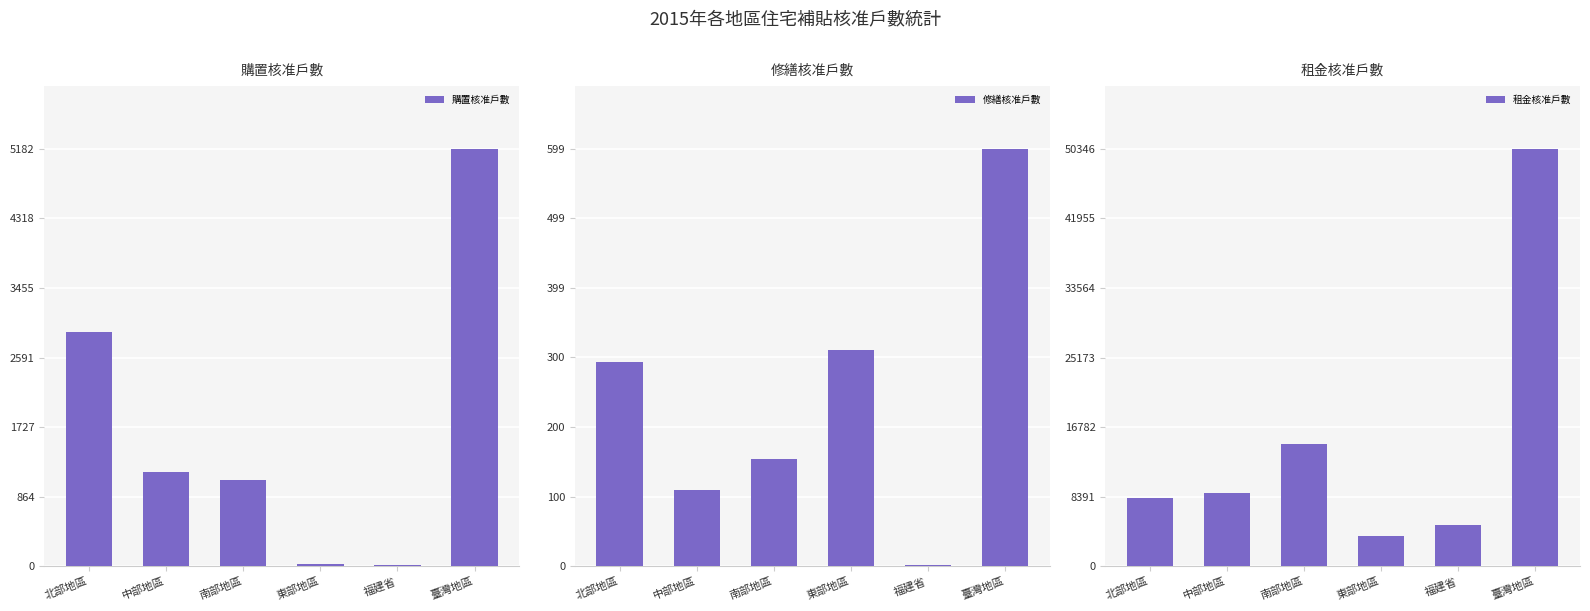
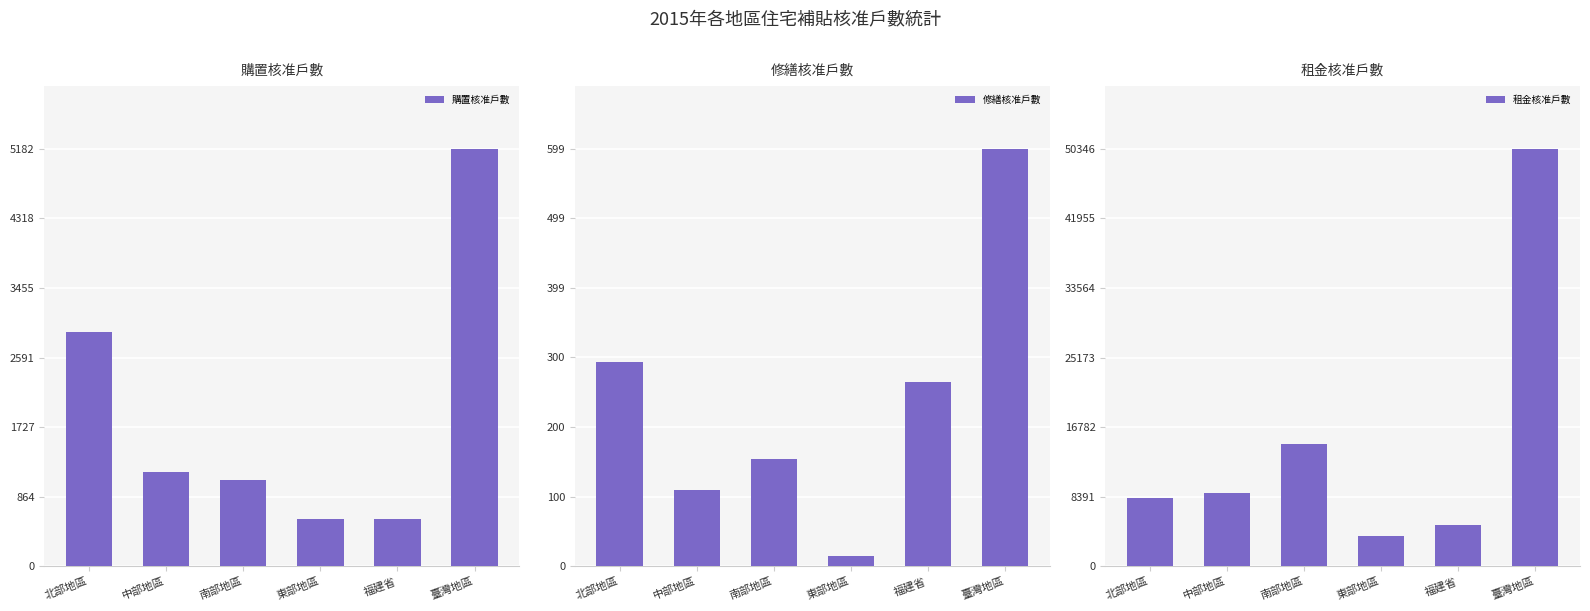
  {
    "購置核准戶數": {
      "北部地區": 2900,
      "中部地區": 1200,
      "南部地區": 1100,
-     "東部地區": 0,
-     "福建省": 0,
+     "東部地區": 600,
+     "福建省": 600,
      "臺灣地區": 5200
    },
    "修繕核准戶數": {
      "北部地區": 290,
      "中部地區": 110,
      "南部地區": 150,
-     "東部地區": 310,
-     "福建省": 0,
+     "東部地區": 20,
+     "福建省": 270,
      "臺灣地區": 600
    },
    "租金核准戶數": {
      "北部地區": 8000,
      "中部地區": 9000,
      "南部地區": 15000,
      "東部地區": 4000,
      "福建省": 5000,
      "臺灣地區": 50000
    }
  }
